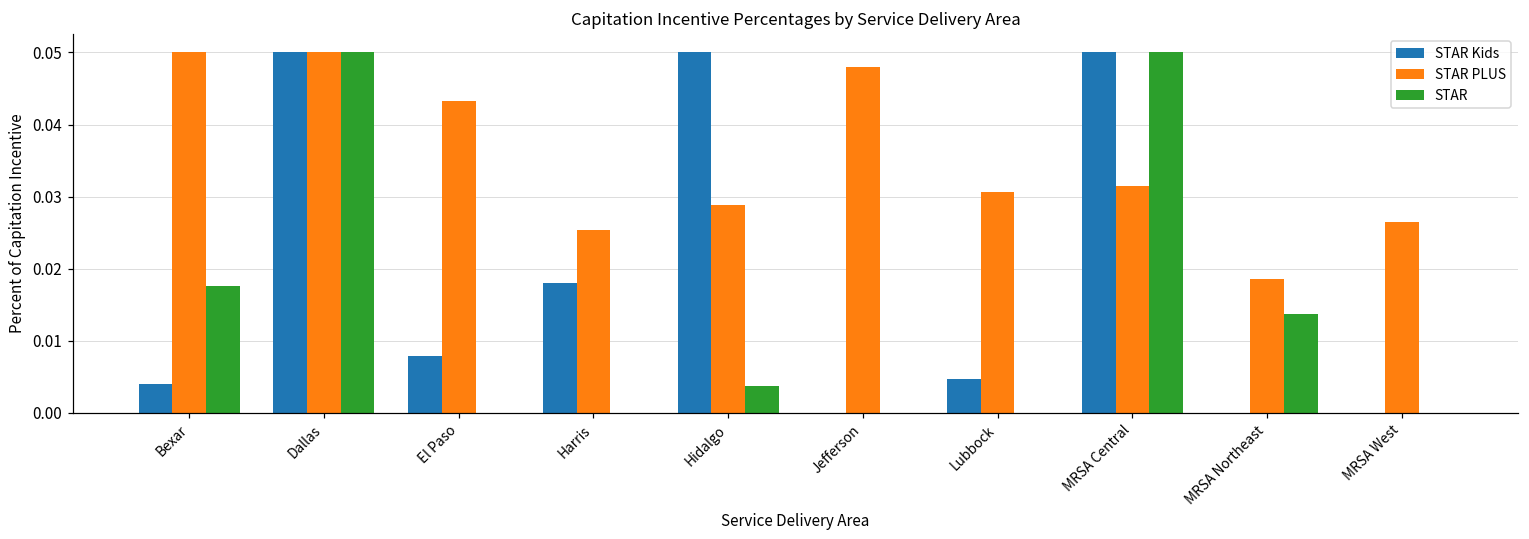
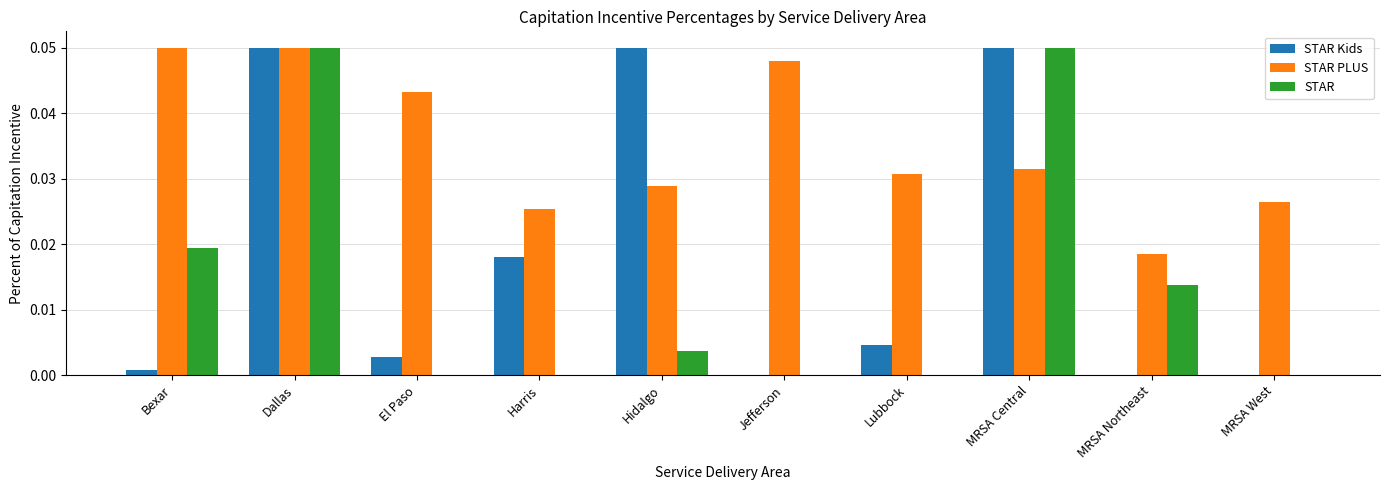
  {
    "STAR Kids": {
-     "Bexar": 0.004,
+     "Bexar": 0.001,
      "Dallas": 0.050,
-     "El Paso": 0.008,
+     "El Paso": 0.003,
      "Harris": 0.018,
      "Hidalgo": 0.050,
      "Jefferson": 0.000,
      "Lubbock": 0.005,
      "MRSA Central": 0.050,
      "MRSA Northeast": 0.000,
      "MRSA West": 0.000
    },
    "STAR PLUS": {
      "Bexar": 0.050,
      "Dallas": 0.050,
      "El Paso": 0.043,
      "Harris": 0.025,
      "Hidalgo": 0.029,
      "Jefferson": 0.048,
      "Lubbock": 0.031,
      "MRSA Central": 0.032,
      "MRSA Northeast": 0.019,
      "MRSA West": 0.026
    },
    "STAR": {
-     "Bexar": 0.018,
+     "Bexar": 0.019,
      "Dallas": 0.050,
      "El Paso": 0.000,
      "Harris": 0.000,
      "Hidalgo": 0.004,
      "Jefferson": 0.000,
      "Lubbock": 0.000,
      "MRSA Central": 0.050,
      "MRSA Northeast": 0.014,
      "MRSA West": 0.000
    }
  }
